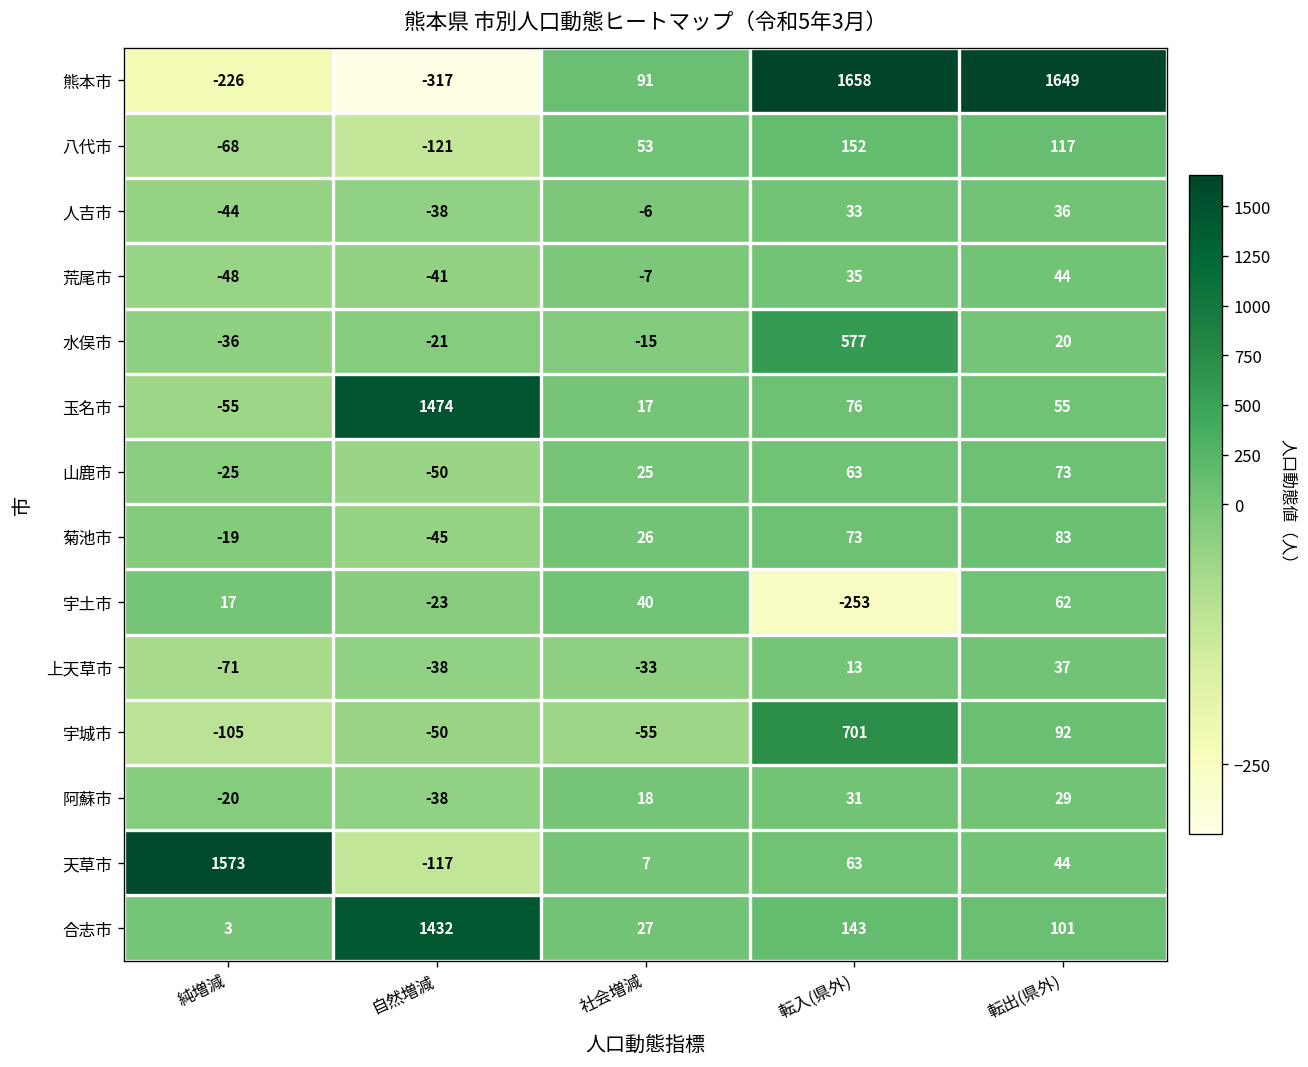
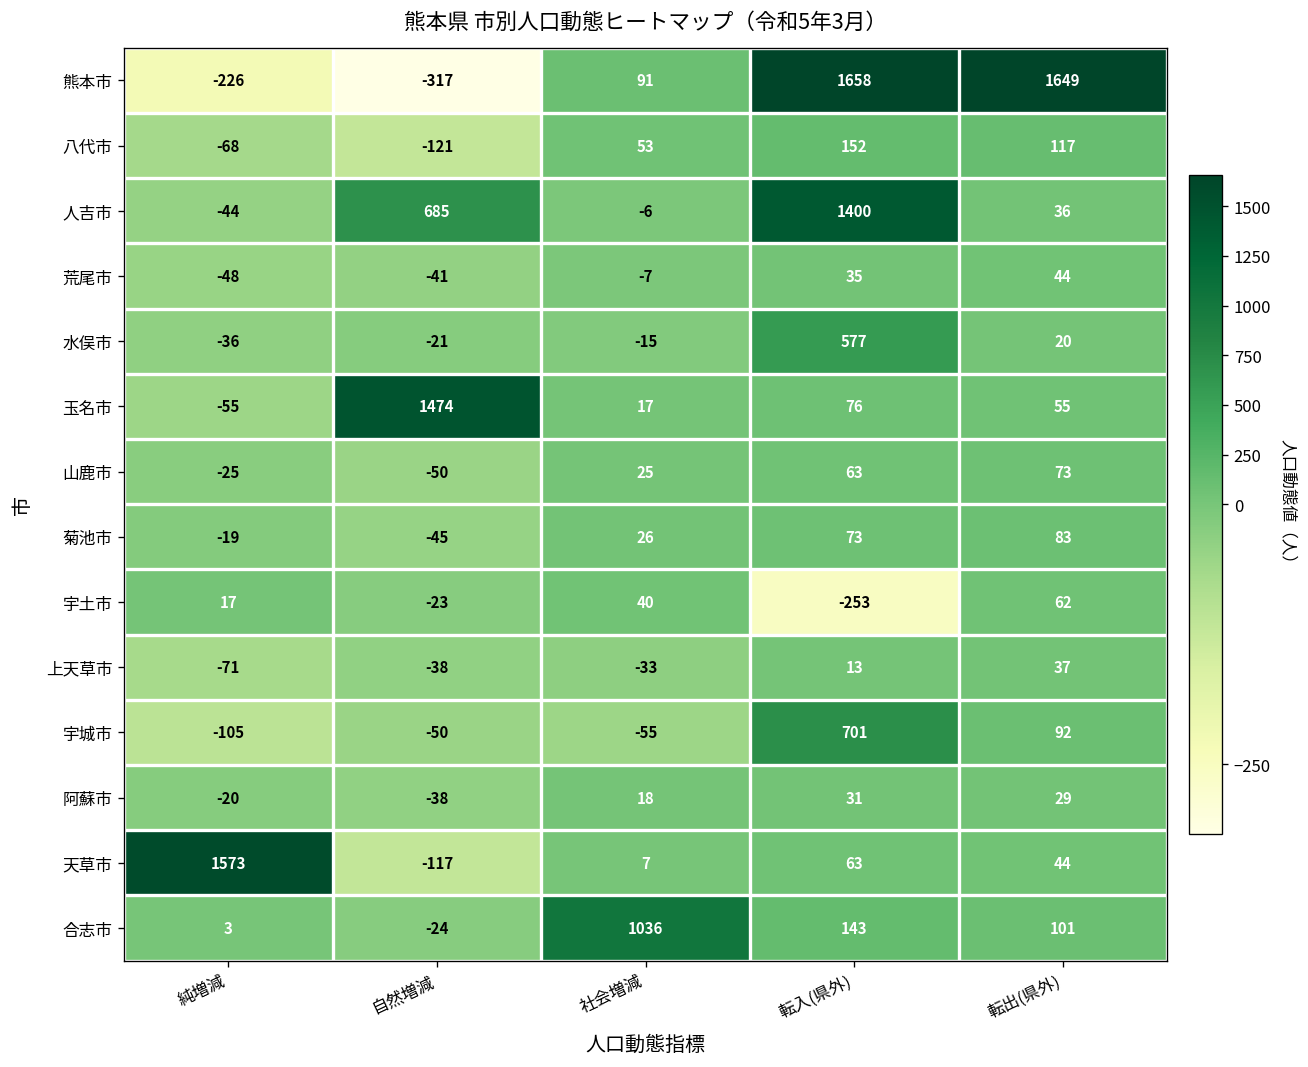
  {
    "熊本市": {
      "純増減": -226,
      "自然増減": -317,
      "社会増減": 91,
      "転入(県外)": 1658,
      "転出(県外)": 1649
    },
    "八代市": {
      "純増減": -68,
      "自然増減": -121,
      "社会増減": 53,
      "転入(県外)": 152,
      "転出(県外)": 117
    },
    "人吉市": {
      "純増減": -44,
-     "自然増減": -38,
+     "自然増減": 685,
      "社会増減": -6,
-     "転入(県外)": 33,
+     "転入(県外)": 1400,
      "転出(県外)": 36
    },
    "荒尾市": {
      "純増減": -48,
      "自然増減": -41,
      "社会増減": -7,
      "転入(県外)": 35,
      "転出(県外)": 44
    },
    "水俣市": {
      "純増減": -36,
      "自然増減": -21,
      "社会増減": -15,
      "転入(県外)": 577,
      "転出(県外)": 20
    },
    "玉名市": {
      "純増減": -55,
      "自然増減": 1474,
      "社会増減": 17,
      "転入(県外)": 76,
      "転出(県外)": 55
    },
    "山鹿市": {
      "純増減": -25,
      "自然増減": -50,
      "社会増減": 25,
      "転入(県外)": 63,
      "転出(県外)": 73
    },
    "菊池市": {
      "純増減": -19,
      "自然増減": -45,
      "社会増減": 26,
      "転入(県外)": 73,
      "転出(県外)": 83
    },
    "宇土市": {
      "純増減": 17,
      "自然増減": -23,
      "社会増減": 40,
      "転入(県外)": -253,
      "転出(県外)": 62
    },
    "上天草市": {
      "純増減": -71,
      "自然増減": -38,
      "社会増減": -33,
      "転入(県外)": 13,
      "転出(県外)": 37
    },
    "宇城市": {
      "純増減": -105,
      "自然増減": -50,
      "社会増減": -55,
      "転入(県外)": 701,
      "転出(県外)": 92
    },
    "阿蘇市": {
      "純増減": -20,
      "自然増減": -38,
      "社会増減": 18,
      "転入(県外)": 31,
      "転出(県外)": 29
    },
    "天草市": {
      "純増減": 1573,
      "自然増減": -117,
      "社会増減": 7,
      "転入(県外)": 63,
      "転出(県外)": 44
    },
    "合志市": {
      "純増減": 3,
-     "自然増減": 1432,
-     "社会増減": 27,
+     "自然増減": -24,
+     "社会増減": 1036,
      "転入(県外)": 143,
      "転出(県外)": 101
    }
  }
